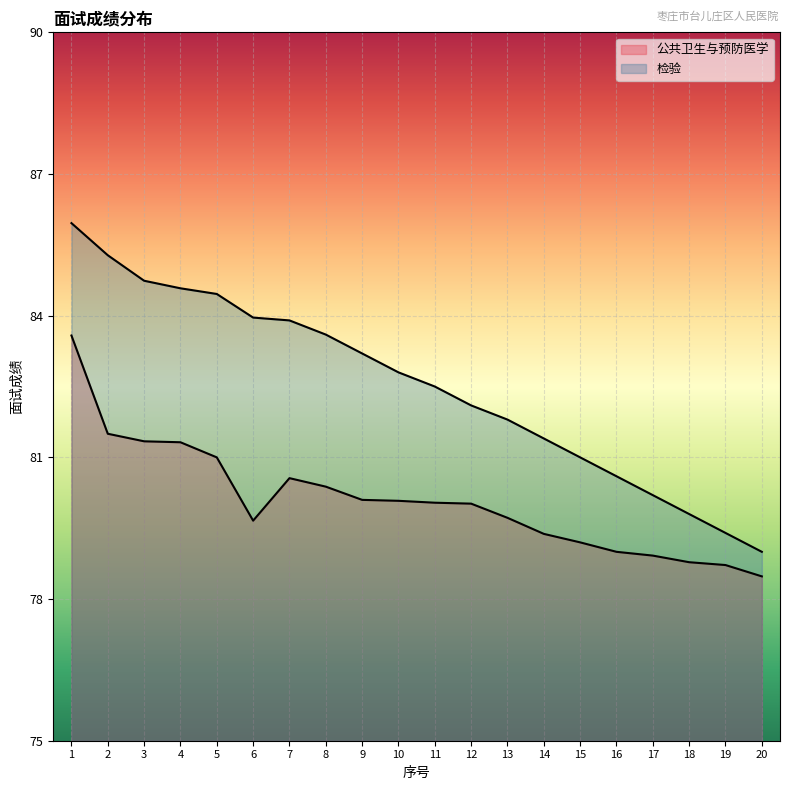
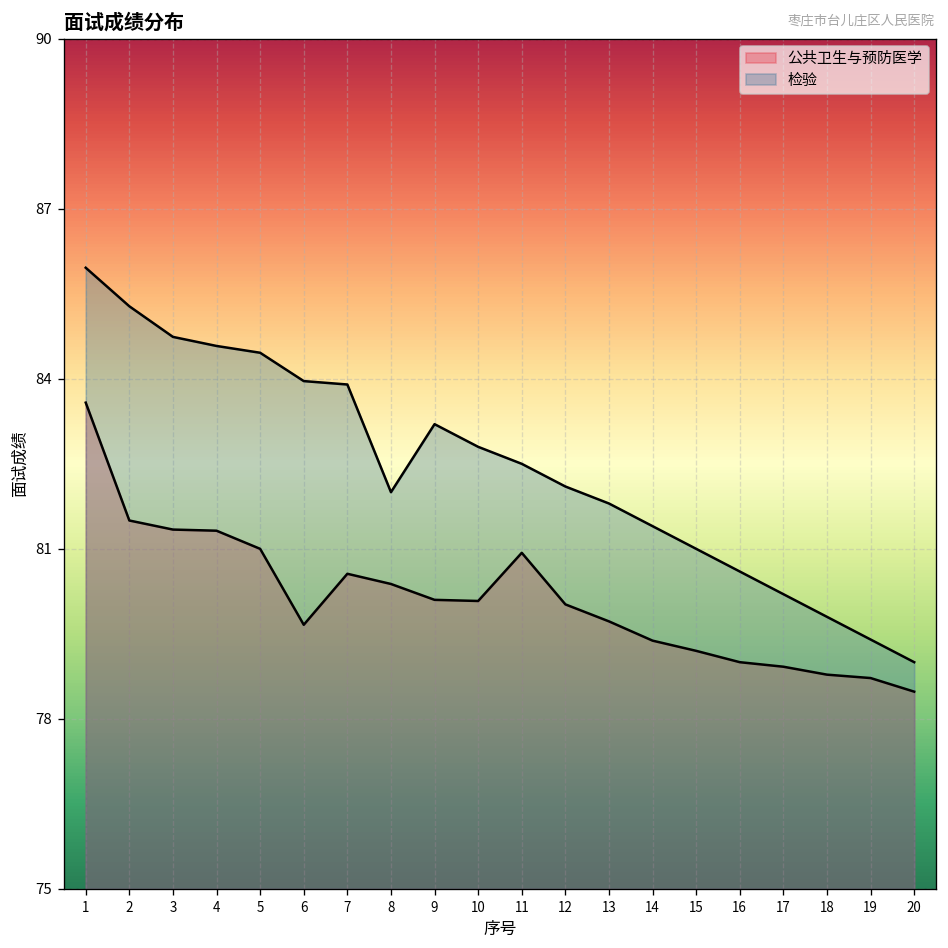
  {
    "公共卫生与预防医学": {
      "1": 83.6,
      "2": 81.5,
      "3": 81.3,
      "4": 81.3,
      "5": 81.0,
      "6": 79.7,
      "7": 80.6,
      "8": 80.4,
      "9": 80.1,
      "10": 80.1,
-     "11": 80.0,
+     "11": 80.9,
      "12": 80.0,
      "13": 79.7,
      "14": 79.4,
      "15": 79.2,
      "16": 79.0,
      "17": 78.9,
      "18": 78.8,
      "19": 78.7,
      "20": 78.5
    },
    "检验": {
      "1": 86.0,
      "2": 85.3,
      "3": 84.7,
      "4": 84.6,
      "5": 84.5,
      "6": 84.0,
      "7": 83.9,
-     "8": 83.6,
+     "8": 82.0,
      "9": 83.2,
      "10": 82.8,
      "11": 82.5,
      "12": 82.1,
      "13": 81.8,
      "14": 81.4,
      "15": 81.0,
      "16": 80.6,
      "17": 80.2,
      "18": 79.8,
      "19": 79.4,
      "20": 79.0
    }
  }
